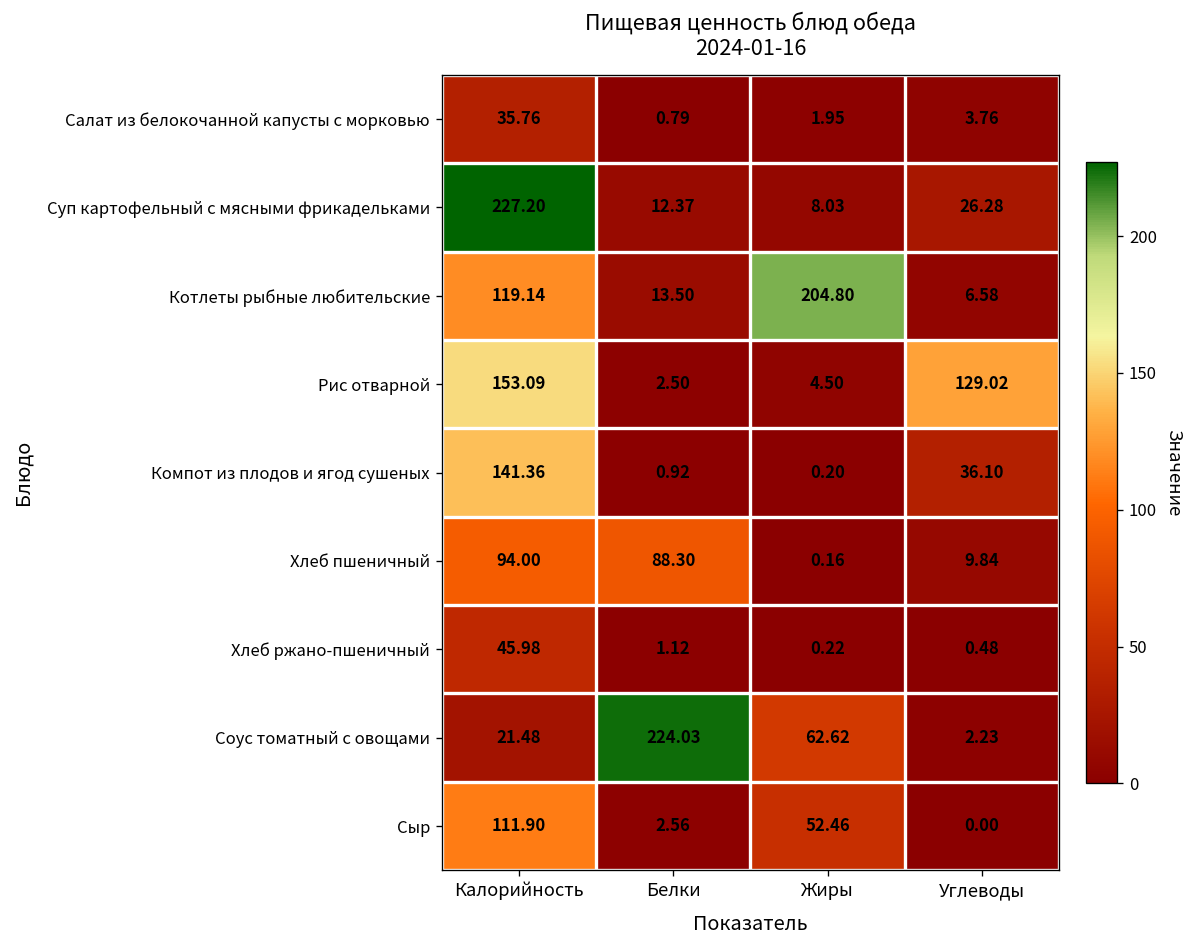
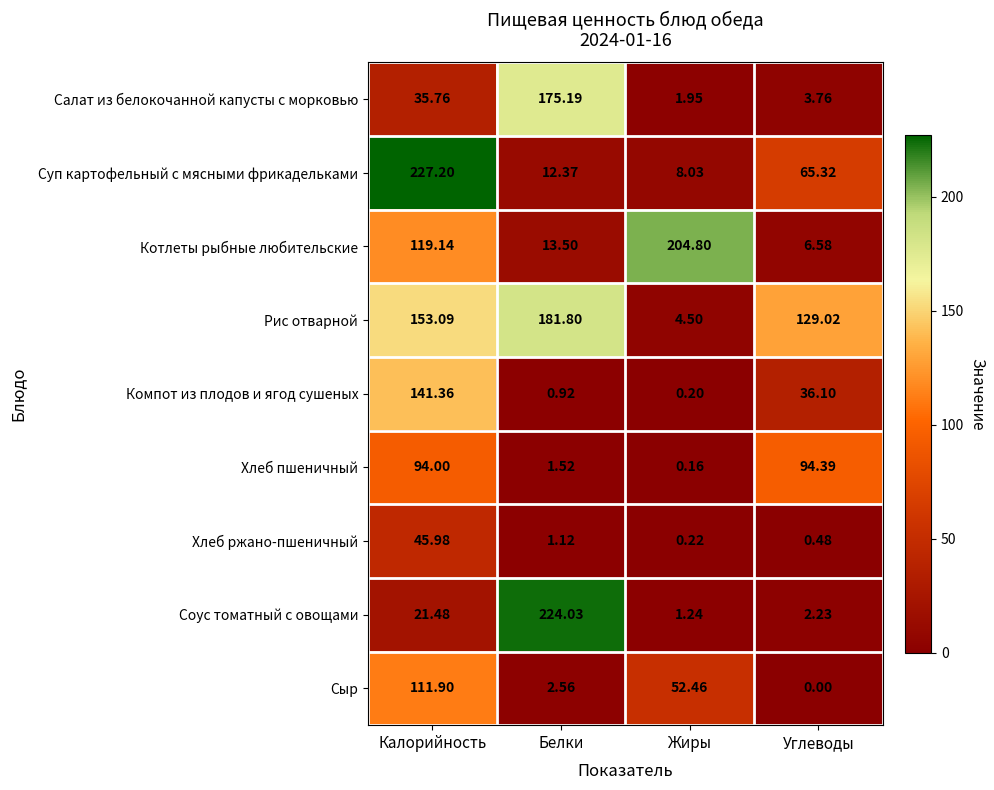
  {
    "Салат из белокочанной капусты с морковью": {
      "Калорийность": 35.76,
-     "Белки": 0.79,
+     "Белки": 175.19,
      "Жиры": 1.95,
      "Углеводы": 3.76
    },
    "Суп картофельный с мясными фрикадельками": {
      "Калорийность": 227.20,
      "Белки": 12.37,
      "Жиры": 8.03,
-     "Углеводы": 26.28
+     "Углеводы": 65.32
    },
    "Котлеты рыбные любительские": {
      "Калорийность": 119.14,
      "Белки": 13.50,
      "Жиры": 204.80,
      "Углеводы": 6.58
    },
    "Рис отварной": {
      "Калорийность": 153.09,
-     "Белки": 2.50,
+     "Белки": 181.80,
      "Жиры": 4.50,
      "Углеводы": 129.02
    },
    "Компот из плодов и ягод сушеных": {
      "Калорийность": 141.36,
      "Белки": 0.92,
      "Жиры": 0.20,
      "Углеводы": 36.10
    },
    "Хлеб пшеничный": {
      "Калорийность": 94.00,
-     "Белки": 88.30,
+     "Белки": 1.52,
      "Жиры": 0.16,
-     "Углеводы": 9.84
+     "Углеводы": 94.39
    },
    "Хлеб ржано-пшеничный": {
      "Калорийность": 45.98,
      "Белки": 1.12,
      "Жиры": 0.22,
      "Углеводы": 0.48
    },
    "Соус томатный с овощами": {
      "Калорийность": 21.48,
      "Белки": 224.03,
-     "Жиры": 62.62,
+     "Жиры": 1.24,
      "Углеводы": 2.23
    },
    "Сыр": {
      "Калорийность": 111.90,
      "Белки": 2.56,
      "Жиры": 52.46,
      "Углеводы": 0.00
    }
  }
